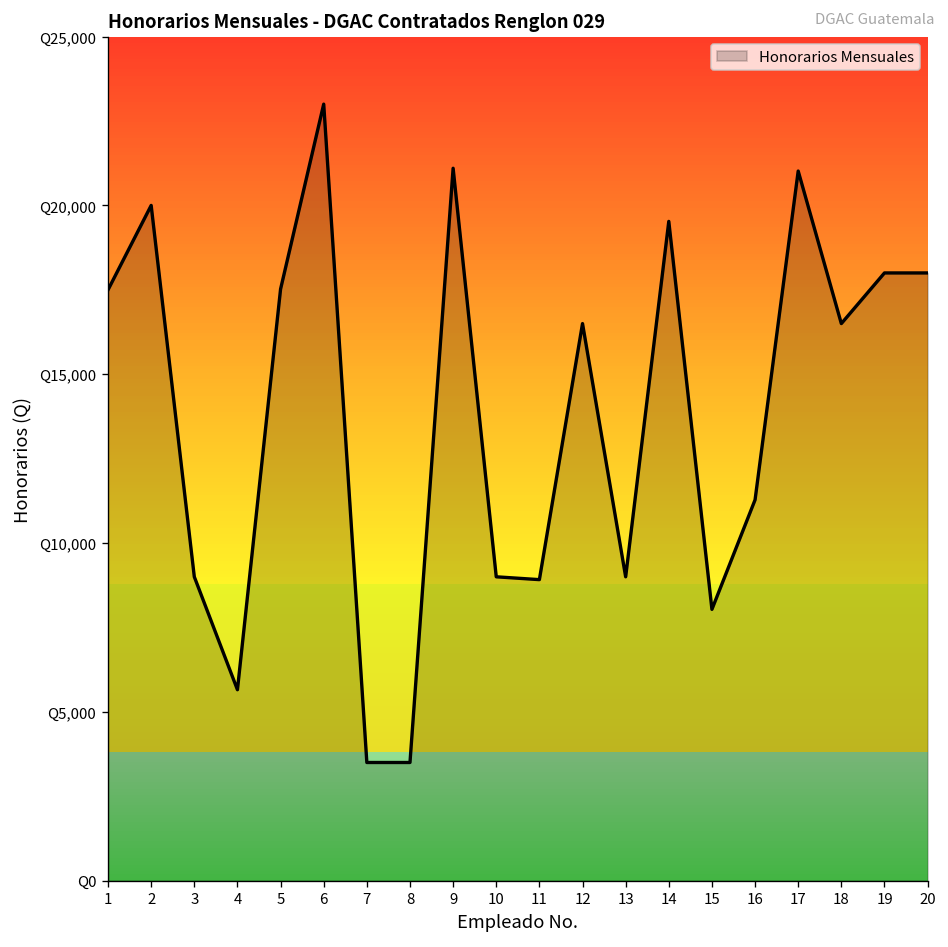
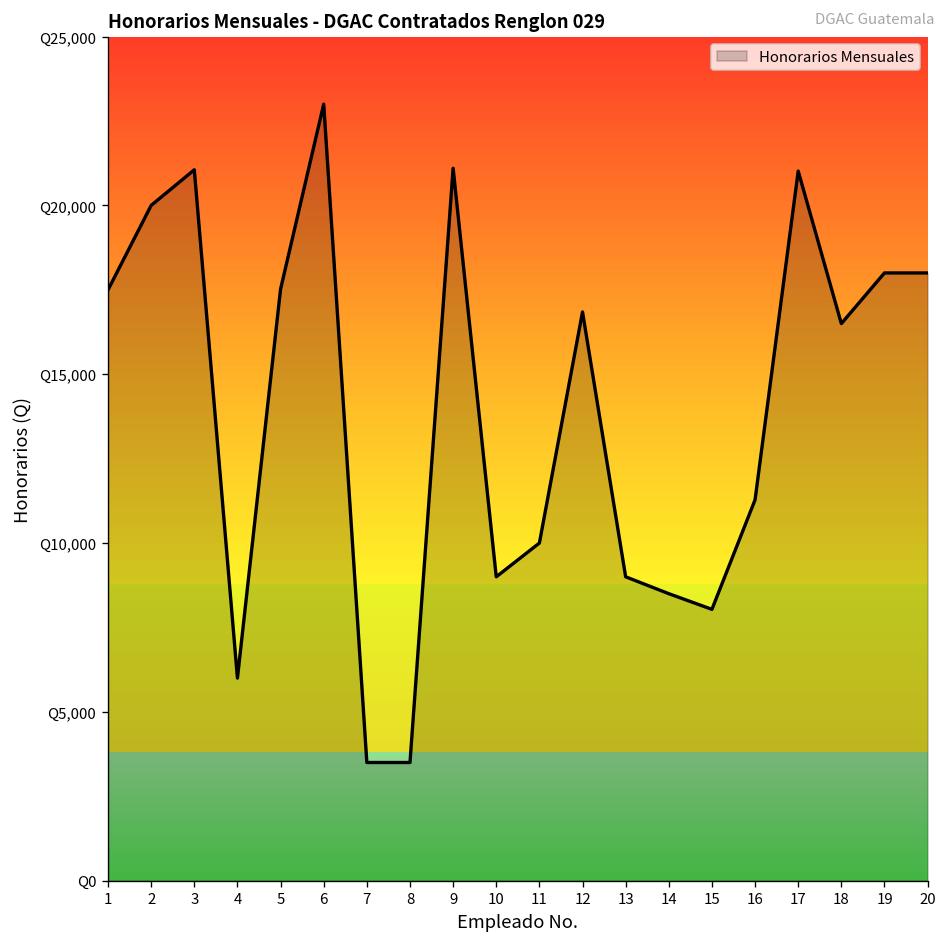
  {
    "1": "Q17,500",
    "2": "Q20,000",
-   "3": "Q9,000",
-   "4": "Q5,700",
+   "3": "Q21,100",
+   "4": "Q6,000",
    "5": "Q17,500",
    "6": "Q23,000",
    "7": "Q3,500",
    "8": "Q3,500",
    "9": "Q21,100",
    "10": "Q9,000",
-   "11": "Q8,900",
-   "12": "Q16,500",
+   "11": "Q10,000",
+   "12": "Q16,800",
    "13": "Q9,000",
-   "14": "Q19,500",
+   "14": "Q8,500",
    "15": "Q8,000",
    "16": "Q11,300",
    "17": "Q21,000",
    "18": "Q16,500",
    "19": "Q18,000",
    "20": "Q18,000"
  }
